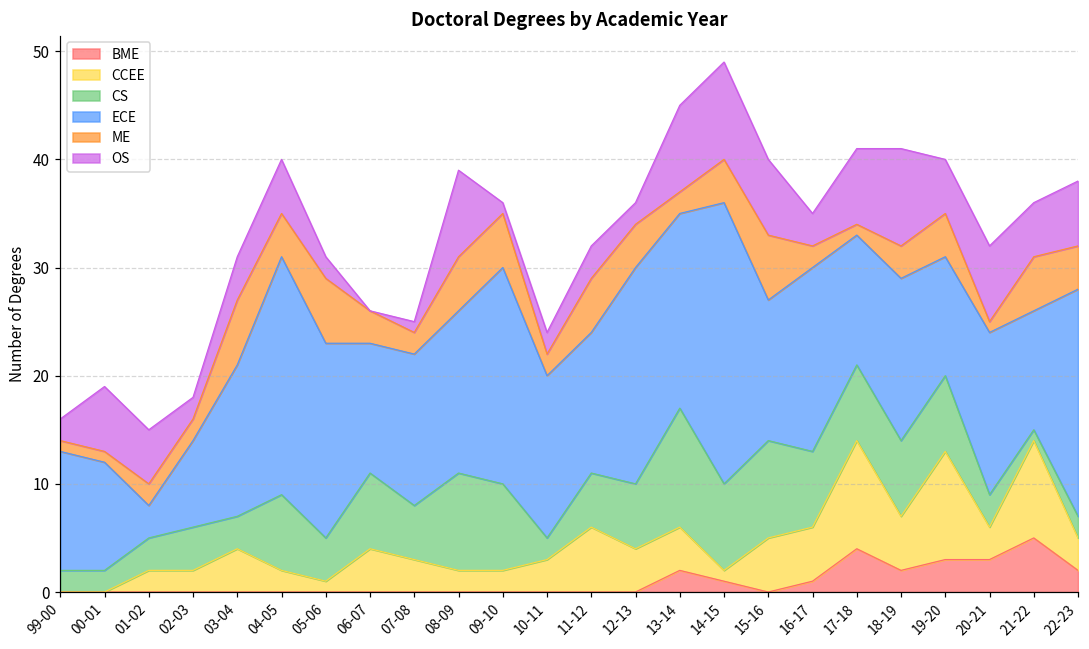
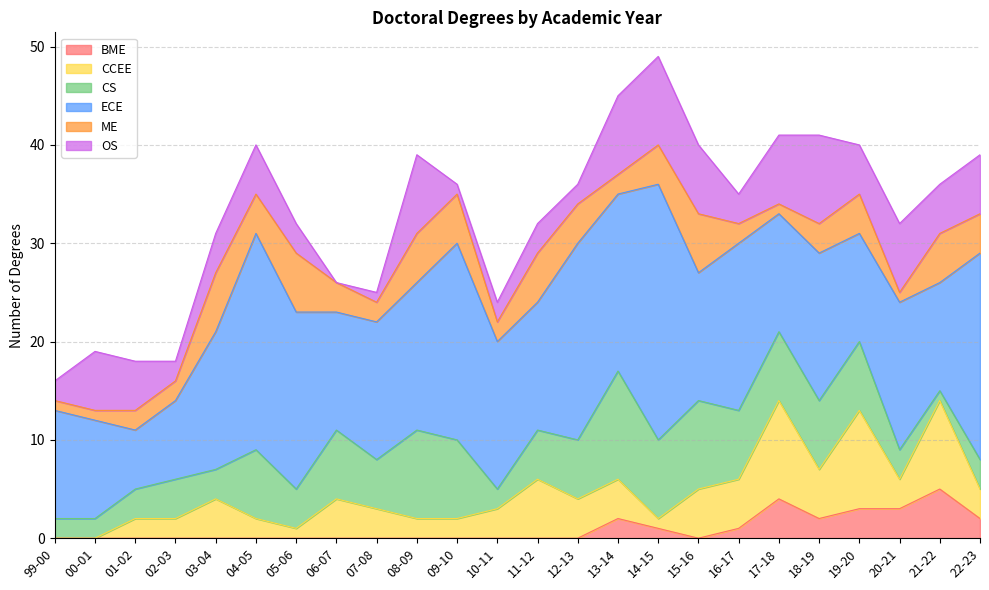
  {
    "BME": {
      "01-02": 0,
      "02-03": 0,
      "03-04": 0,
      "04-05": 0,
      "05-06": 0,
      "06-07": 0,
      "07-08": 0,
      "08-09": 0,
      "09-10": 0,
      "10-11": 0,
      "11-12": 0,
      "12-13": 0,
      "13-14": 2,
      "14-15": 1,
      "15-16": 0,
      "16-17": 1,
      "17-18": 4,
      "18-19": 2,
      "19-20": 3,
      "20-21": 3,
      "21-22": 5,
      "22-23": 2
    },
    "CCEE": {
      "01-02": 2,
      "02-03": 2,
      "03-04": 4,
      "04-05": 2,
      "05-06": 1,
      "06-07": 4,
      "07-08": 3,
      "08-09": 2,
      "09-10": 2,
      "10-11": 3,
      "11-12": 6,
      "12-13": 4,
      "13-14": 6,
      "14-15": 2,
      "15-16": 5,
      "16-17": 6,
      "17-18": 14,
      "18-19": 7,
      "19-20": 13,
      "20-21": 6,
      "21-22": 14,
      "22-23": 5
    },
    "CS": {
      "99-00": 2,
      "00-01": 2,
      "01-02": 5,
      "02-03": 6,
      "03-04": 7,
      "04-05": 9,
      "05-06": 5,
      "06-07": 11,
      "07-08": 8,
      "08-09": 11,
      "09-10": 10,
      "10-11": 5,
      "11-12": 11,
      "12-13": 10,
      "13-14": 17,
      "14-15": 10,
      "15-16": 14,
      "16-17": 13,
      "17-18": 21,
      "18-19": 14,
      "19-20": 20,
      "20-21": 9,
      "21-22": 15,
-     "22-23": 2
+     "22-23": 3
    },
    "ECE": {
      "99-00": 11,
      "00-01": 10,
-     "01-02": 3,
+     "01-02": 6,
      "02-03": 8,
      "03-04": 14,
      "04-05": 22,
      "05-06": 18,
      "06-07": 12,
      "07-08": 14,
      "08-09": 15,
      "09-10": 20,
      "10-11": 15,
      "11-12": 13,
      "12-13": 20,
      "13-14": 18,
      "14-15": 26,
      "15-16": 13,
      "16-17": 17,
      "17-18": 12,
      "18-19": 15,
      "19-20": 11,
      "20-21": 15,
      "21-22": 11,
      "22-23": 21
    },
    "ME": {
      "99-00": 1,
      "00-01": 1,
      "01-02": 2,
      "02-03": 2,
      "03-04": 6,
      "04-05": 4,
      "05-06": 6,
      "07-08": 2,
      "08-09": 5,
      "09-10": 5,
      "10-11": 2,
      "11-12": 5,
      "12-13": 4,
      "13-14": 2,
      "14-15": 4,
      "15-16": 6,
      "16-17": 2,
      "17-18": 1,
      "18-19": 3,
      "19-20": 4,
      "20-21": 1,
      "21-22": 5,
      "22-23": 4
    },
    "OS": {
      "99-00": 2,
      "00-01": 6,
      "01-02": 5,
      "02-03": 2,
      "03-04": 4,
      "04-05": 5,
-     "05-06": 2,
+     "05-06": 3,
      "07-08": 1,
      "08-09": 8,
      "09-10": 1,
      "10-11": 2,
      "11-12": 3,
      "12-13": 2,
      "13-14": 8,
      "14-15": 9,
      "15-16": 7,
      "16-17": 3,
      "17-18": 7,
      "18-19": 9,
      "19-20": 5,
      "20-21": 7,
      "21-22": 5,
      "22-23": 6
    }
  }
